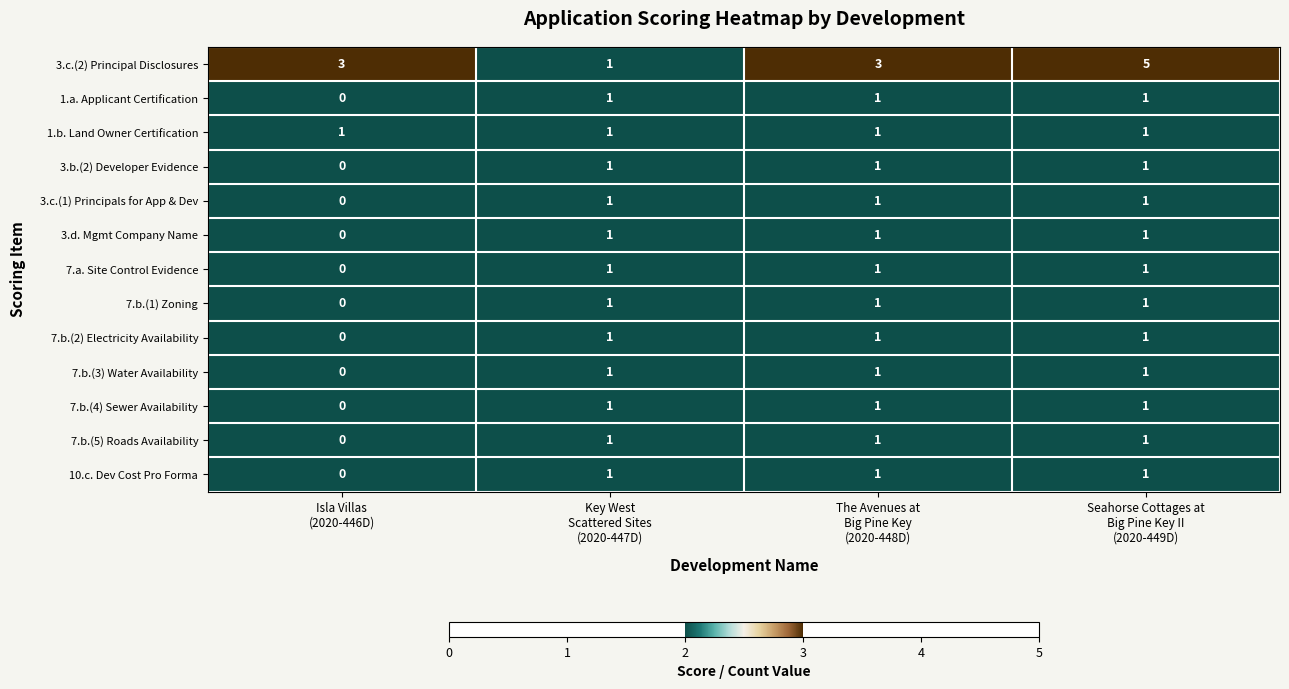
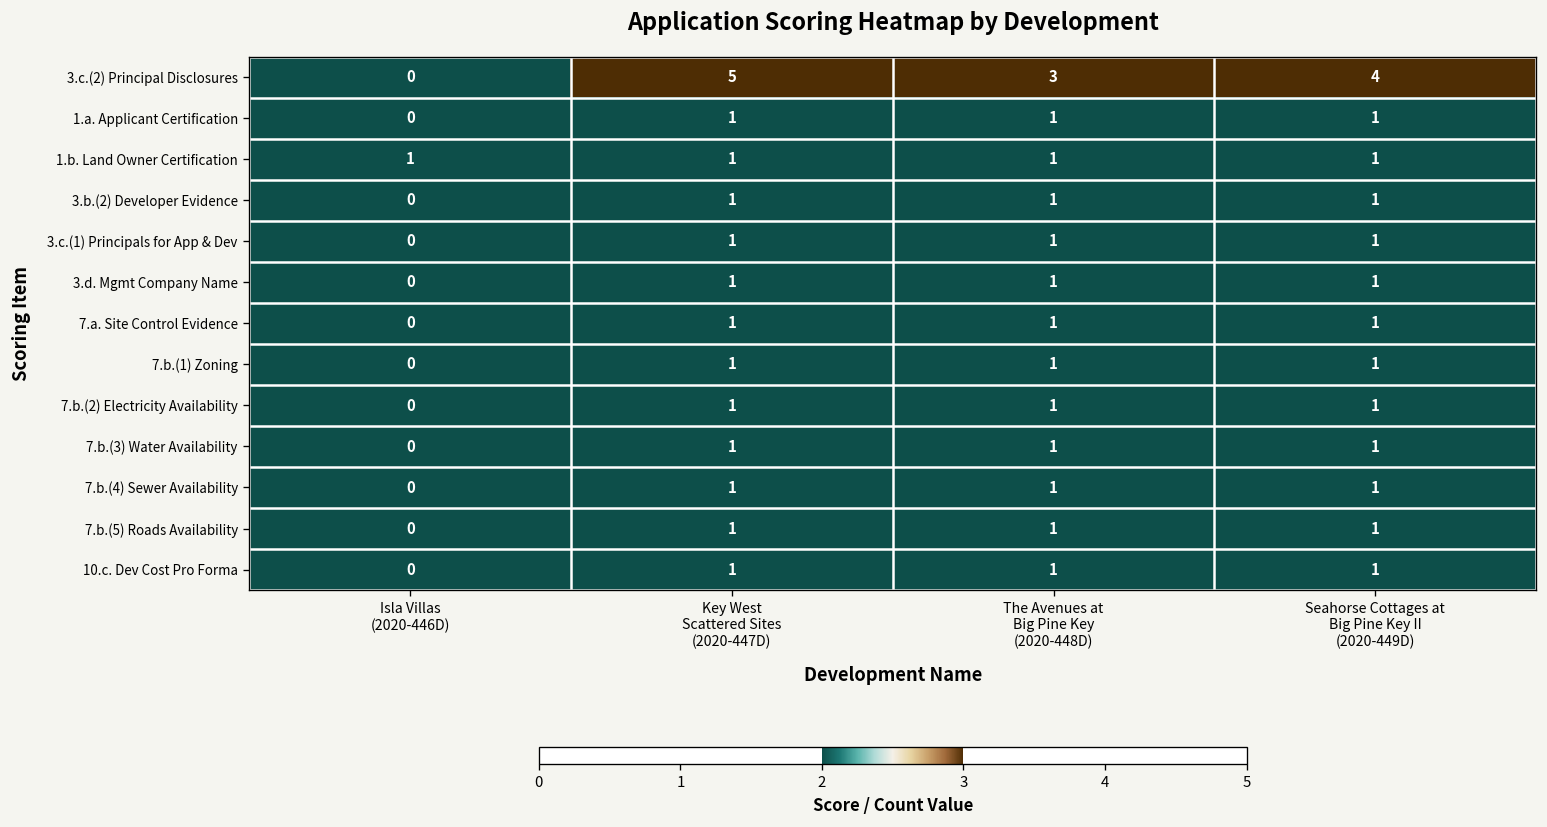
  {
    "3.c.(2) Principal Disclosures": {
-     "Isla Villas (2020-446D)": 3,
-     "Key West Scattered Sites (2020-447D)": 1,
+     "Isla Villas (2020-446D)": 0,
+     "Key West Scattered Sites (2020-447D)": 5,
      "The Avenues at Big Pine Key (2020-448D)": 3,
-     "Seahorse Cottages at Big Pine Key II (2020-449D)": 5
+     "Seahorse Cottages at Big Pine Key II (2020-449D)": 4
    },
    "1.a. Applicant Certification": {
      "Isla Villas (2020-446D)": 0,
      "Key West Scattered Sites (2020-447D)": 1,
      "The Avenues at Big Pine Key (2020-448D)": 1,
      "Seahorse Cottages at Big Pine Key II (2020-449D)": 1
    },
    "1.b. Land Owner Certification": {
      "Isla Villas (2020-446D)": 1,
      "Key West Scattered Sites (2020-447D)": 1,
      "The Avenues at Big Pine Key (2020-448D)": 1,
      "Seahorse Cottages at Big Pine Key II (2020-449D)": 1
    },
    "3.b.(2) Developer Evidence": {
      "Isla Villas (2020-446D)": 0,
      "Key West Scattered Sites (2020-447D)": 1,
      "The Avenues at Big Pine Key (2020-448D)": 1,
      "Seahorse Cottages at Big Pine Key II (2020-449D)": 1
    },
    "3.c.(1) Principals for App & Dev": {
      "Isla Villas (2020-446D)": 0,
      "Key West Scattered Sites (2020-447D)": 1,
      "The Avenues at Big Pine Key (2020-448D)": 1,
      "Seahorse Cottages at Big Pine Key II (2020-449D)": 1
    },
    "3.d. Mgmt Company Name": {
      "Isla Villas (2020-446D)": 0,
      "Key West Scattered Sites (2020-447D)": 1,
      "The Avenues at Big Pine Key (2020-448D)": 1,
      "Seahorse Cottages at Big Pine Key II (2020-449D)": 1
    },
    "7.a. Site Control Evidence": {
      "Isla Villas (2020-446D)": 0,
      "Key West Scattered Sites (2020-447D)": 1,
      "The Avenues at Big Pine Key (2020-448D)": 1,
      "Seahorse Cottages at Big Pine Key II (2020-449D)": 1
    },
    "7.b.(1) Zoning": {
      "Isla Villas (2020-446D)": 0,
      "Key West Scattered Sites (2020-447D)": 1,
      "The Avenues at Big Pine Key (2020-448D)": 1,
      "Seahorse Cottages at Big Pine Key II (2020-449D)": 1
    },
    "7.b.(2) Electricity Availability": {
      "Isla Villas (2020-446D)": 0,
      "Key West Scattered Sites (2020-447D)": 1,
      "The Avenues at Big Pine Key (2020-448D)": 1,
      "Seahorse Cottages at Big Pine Key II (2020-449D)": 1
    },
    "7.b.(3) Water Availability": {
      "Isla Villas (2020-446D)": 0,
      "Key West Scattered Sites (2020-447D)": 1,
      "The Avenues at Big Pine Key (2020-448D)": 1,
      "Seahorse Cottages at Big Pine Key II (2020-449D)": 1
    },
    "7.b.(4) Sewer Availability": {
      "Isla Villas (2020-446D)": 0,
      "Key West Scattered Sites (2020-447D)": 1,
      "The Avenues at Big Pine Key (2020-448D)": 1,
      "Seahorse Cottages at Big Pine Key II (2020-449D)": 1
    },
    "7.b.(5) Roads Availability": {
      "Isla Villas (2020-446D)": 0,
      "Key West Scattered Sites (2020-447D)": 1,
      "The Avenues at Big Pine Key (2020-448D)": 1,
      "Seahorse Cottages at Big Pine Key II (2020-449D)": 1
    },
    "10.c. Dev Cost Pro Forma": {
      "Isla Villas (2020-446D)": 0,
      "Key West Scattered Sites (2020-447D)": 1,
      "The Avenues at Big Pine Key (2020-448D)": 1,
      "Seahorse Cottages at Big Pine Key II (2020-449D)": 1
    }
  }
